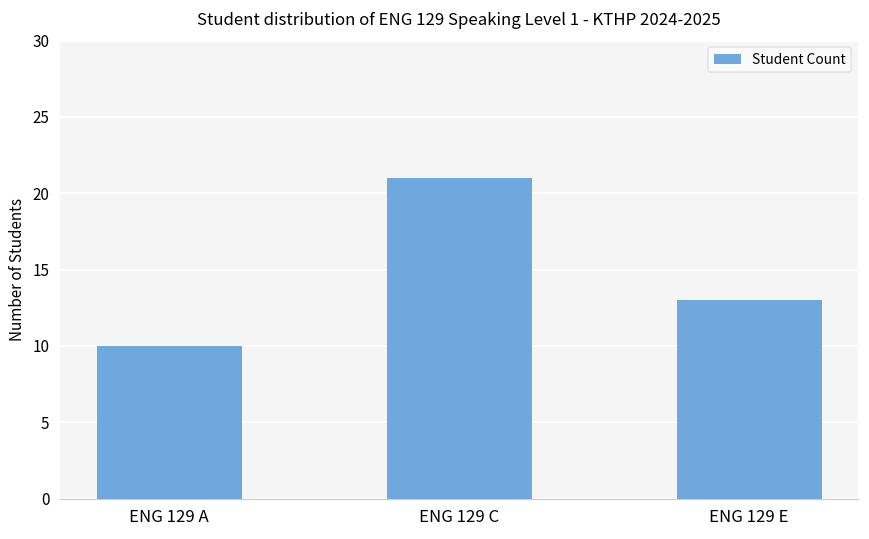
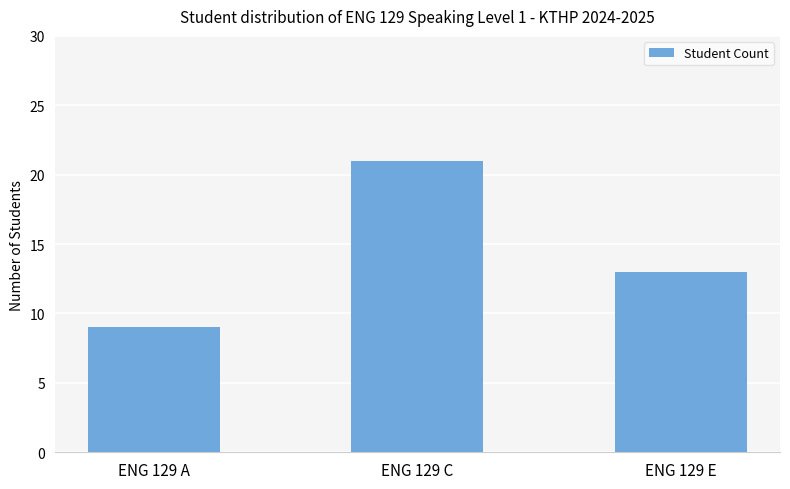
  {
-   "ENG 129 A": 10,
+   "ENG 129 A": 9,
    "ENG 129 C": 21,
    "ENG 129 E": 13
  }
